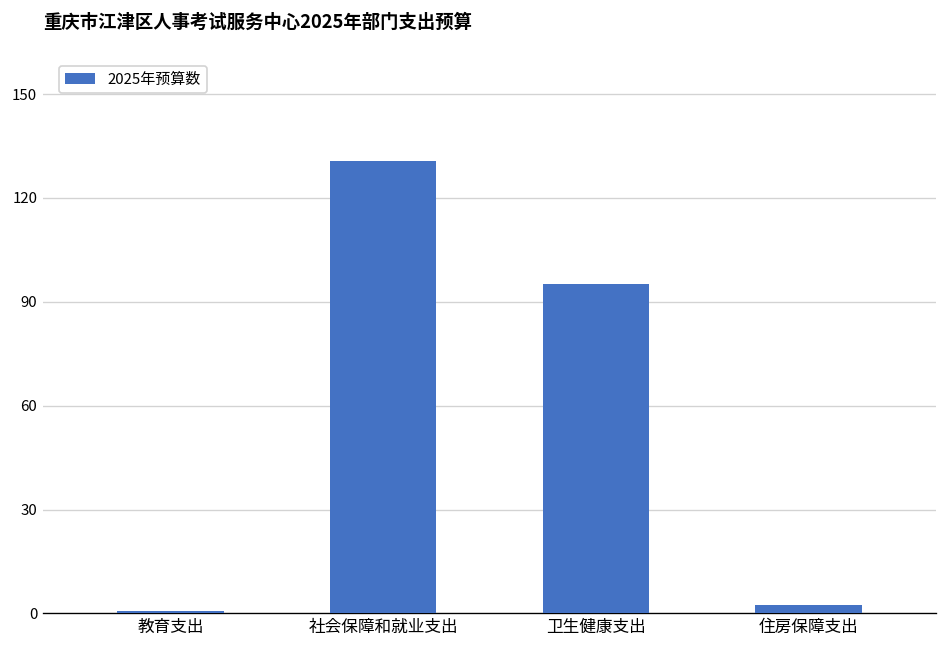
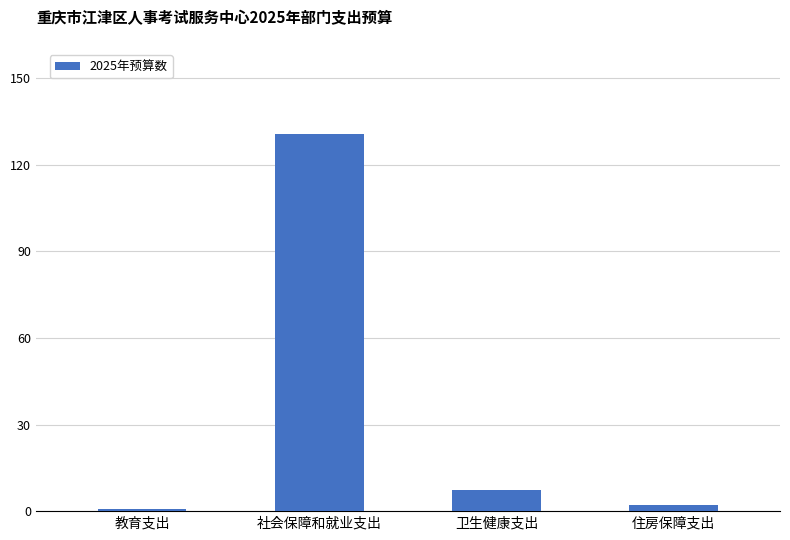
  {
    "社会保障和就业支出": 131,
-   "卫生健康支出": 95,
+   "卫生健康支出": 7,
    "住房保障支出": 2
  }
